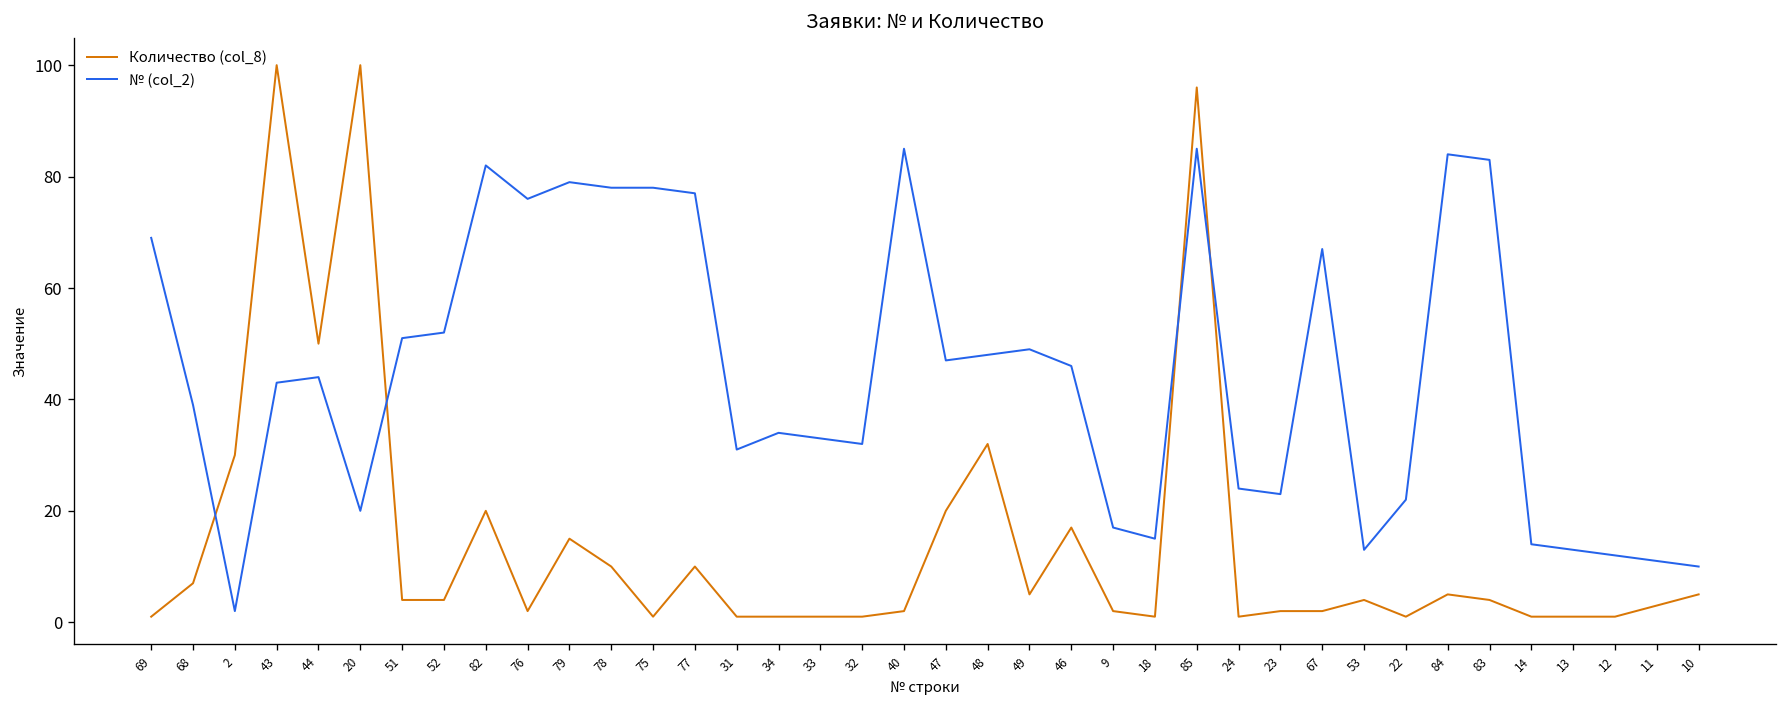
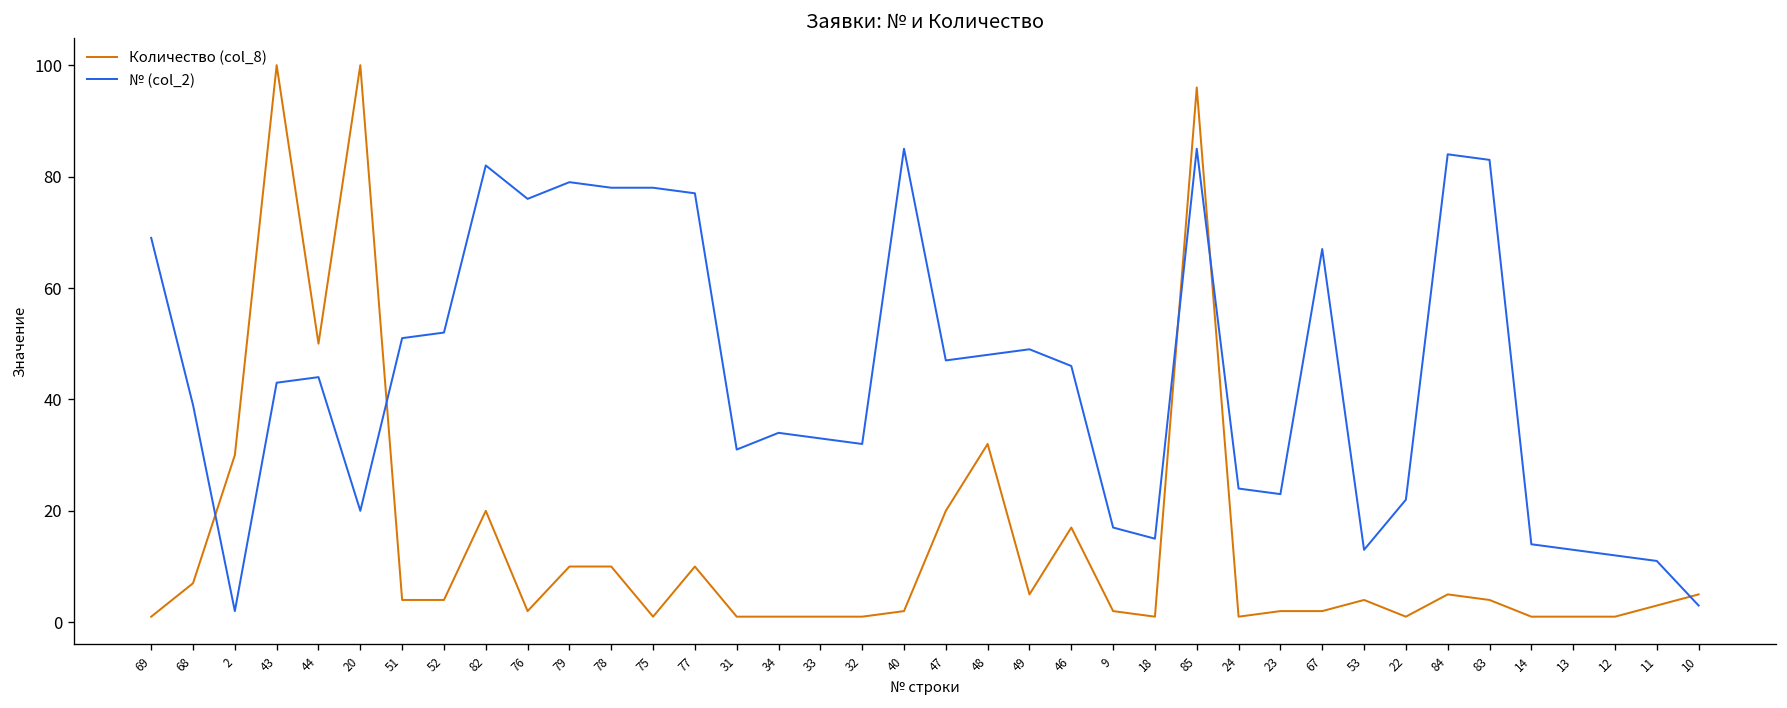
  {
    "Количество (col_8)": {
      "69": 1,
      "68": 7,
      "2": 30,
      "43": 100,
      "44": 50,
      "20": 100,
      "51": 4,
      "52": 4,
      "82": 20,
      "76": 2,
-     "79": 15,
+     "79": 10,
      "78": 10,
      "75": 1,
      "77": 10,
      "31": 1,
      "34": 1,
      "33": 1,
      "32": 1,
      "40": 2,
      "47": 20,
      "48": 32,
      "49": 5,
      "46": 17,
      "9": 2,
      "18": 1,
      "85": 96,
      "24": 1,
      "23": 2,
      "67": 2,
      "53": 4,
      "22": 1,
      "84": 5,
      "83": 4,
      "14": 1,
      "13": 1,
      "12": 1,
      "11": 3,
      "10": 5
    },
    "№ (col_2)": {
      "69": 69,
      "68": 39,
      "2": 2,
      "43": 43,
      "44": 44,
      "20": 20,
      "51": 51,
      "52": 52,
      "82": 82,
      "76": 76,
      "79": 79,
      "78": 78,
      "75": 78,
      "77": 77,
      "31": 31,
      "34": 34,
      "33": 33,
      "32": 32,
      "40": 85,
      "47": 47,
      "48": 48,
      "49": 49,
      "46": 46,
      "9": 17,
      "18": 15,
      "85": 85,
      "24": 24,
      "23": 23,
      "67": 67,
      "53": 13,
      "22": 22,
      "84": 84,
      "83": 83,
      "14": 14,
      "13": 13,
      "12": 12,
      "11": 11,
-     "10": 10
+     "10": 3
    }
  }
